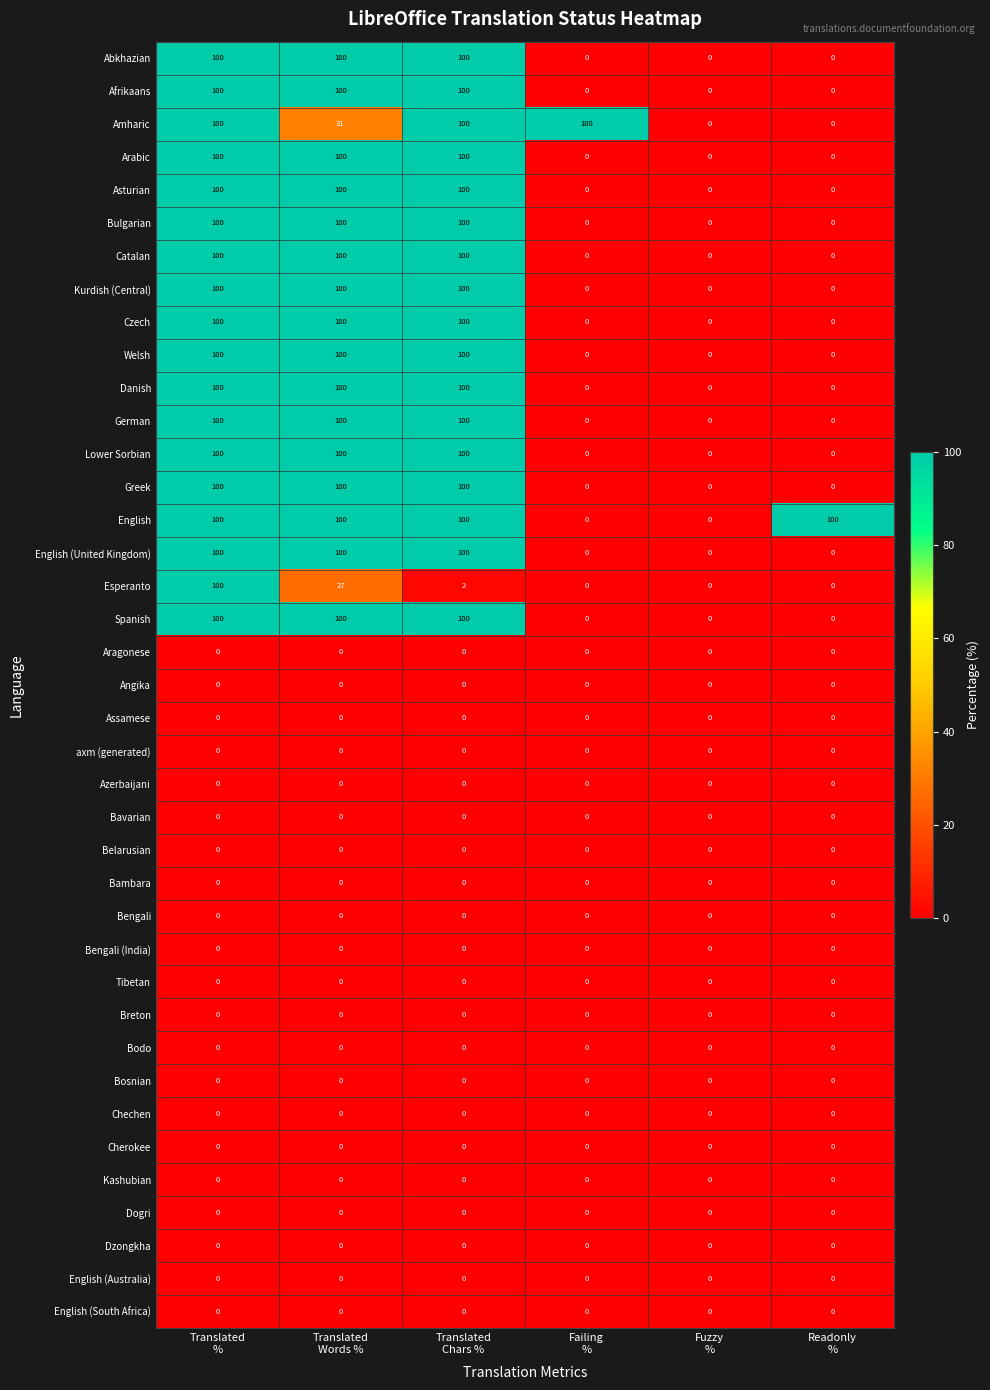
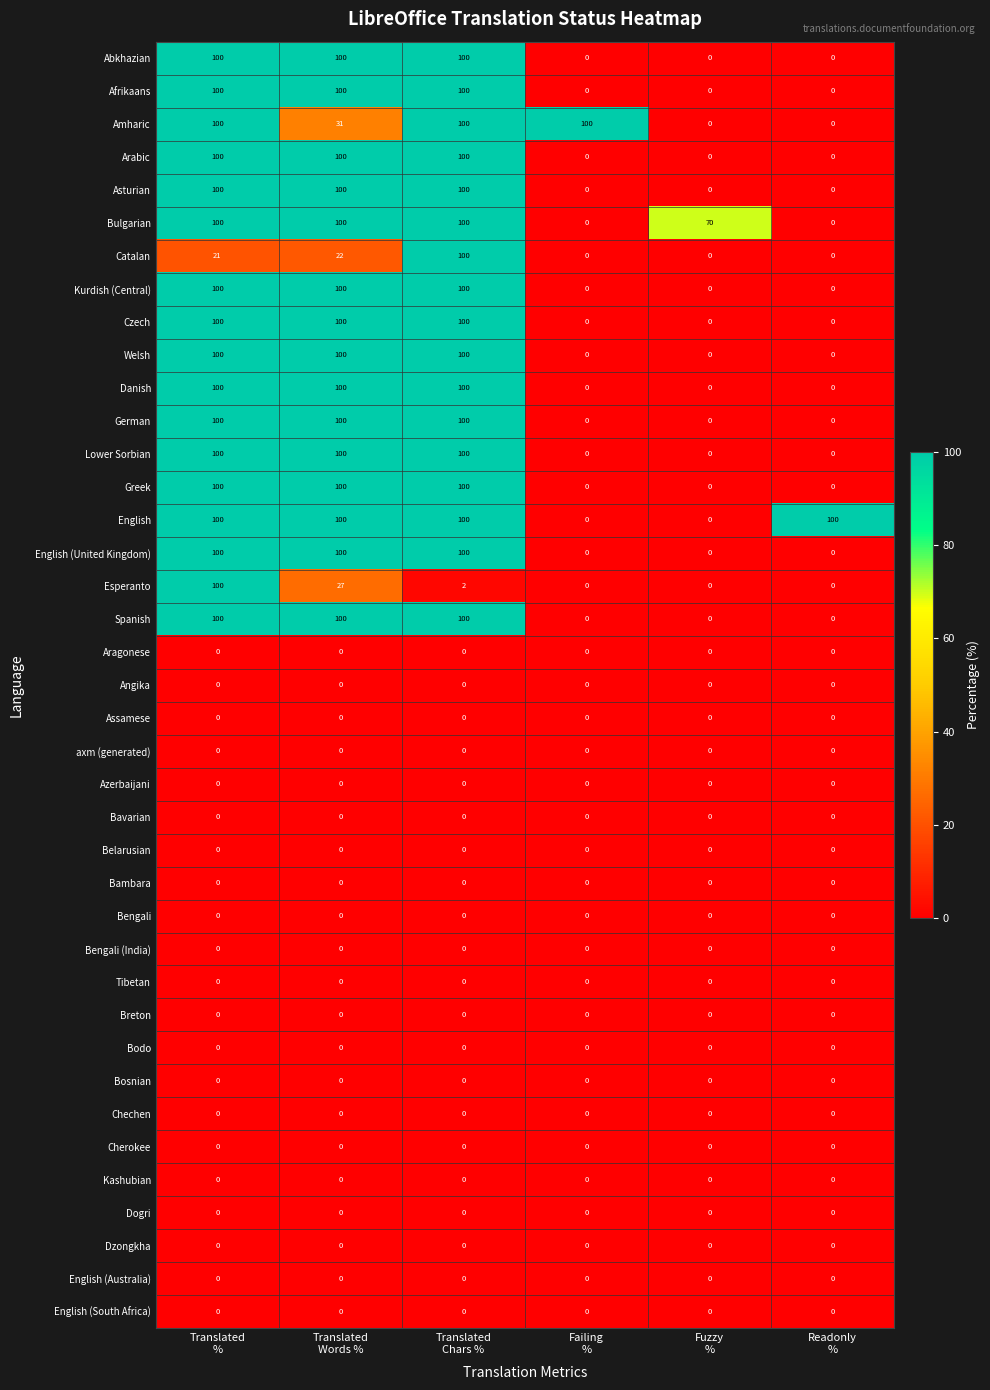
  {
    "Bulgarian": {
      "Translated %": 100,
      "Translated Words %": 100,
      "Translated Chars %": 100,
      "Failing %": 0,
-     "Fuzzy %": 0,
+     "Fuzzy %": 70,
      "Readonly %": 0
    },
    "Catalan": {
-     "Translated %": 100,
-     "Translated Words %": 100,
+     "Translated %": 21,
+     "Translated Words %": 22,
      "Translated Chars %": 100,
      "Failing %": 0,
      "Fuzzy %": 0,
      "Readonly %": 0
    }
  }
